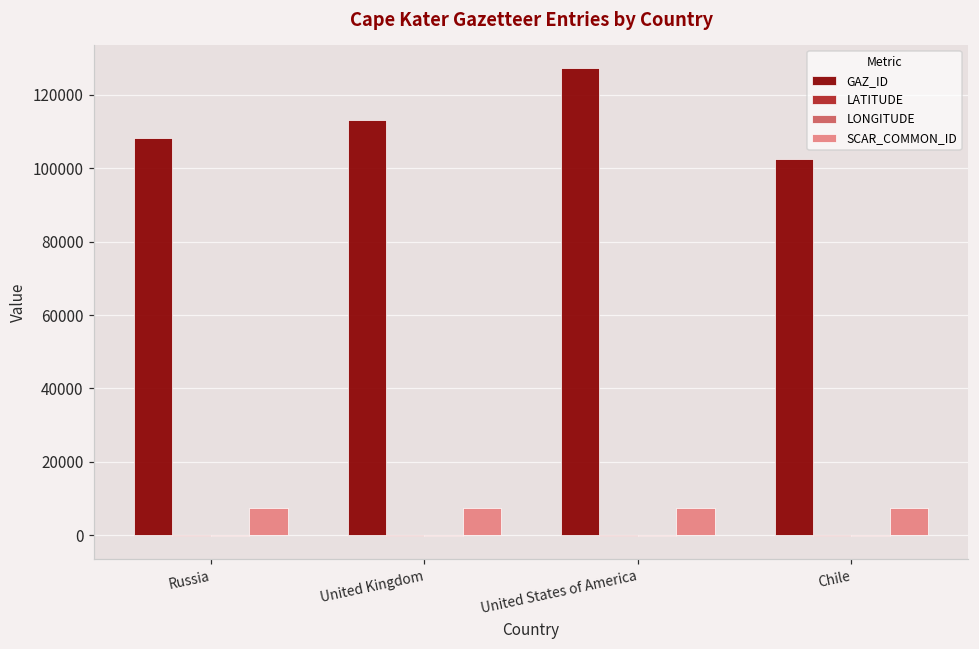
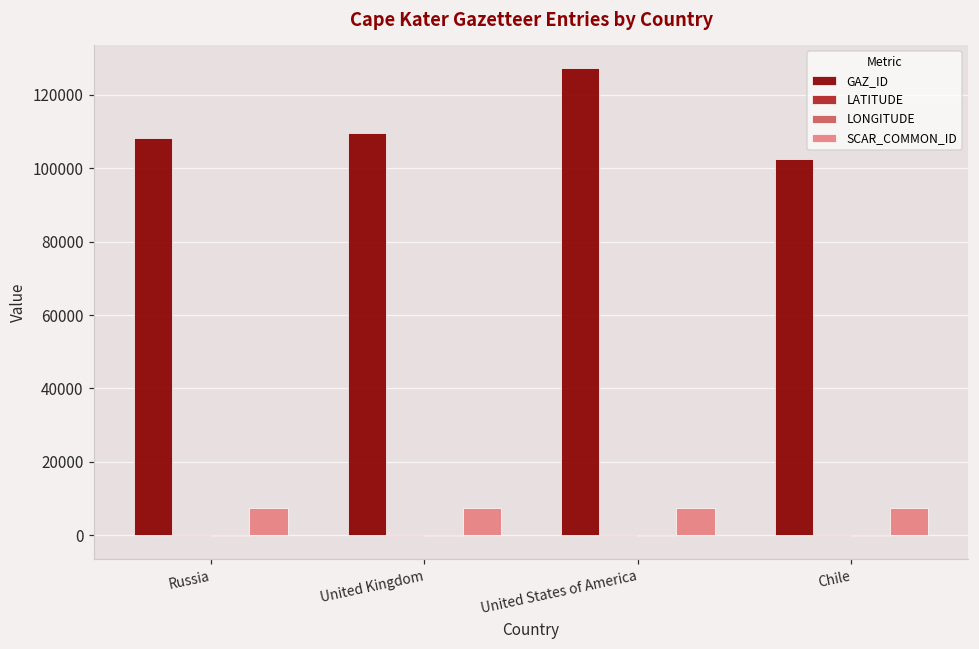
  {
    "GAZ_ID": {
      "Russia": 108000,
-     "United Kingdom": 113000,
+     "United Kingdom": 110000,
      "United States of America": 127000,
      "Chile": 102000
    }
  }
